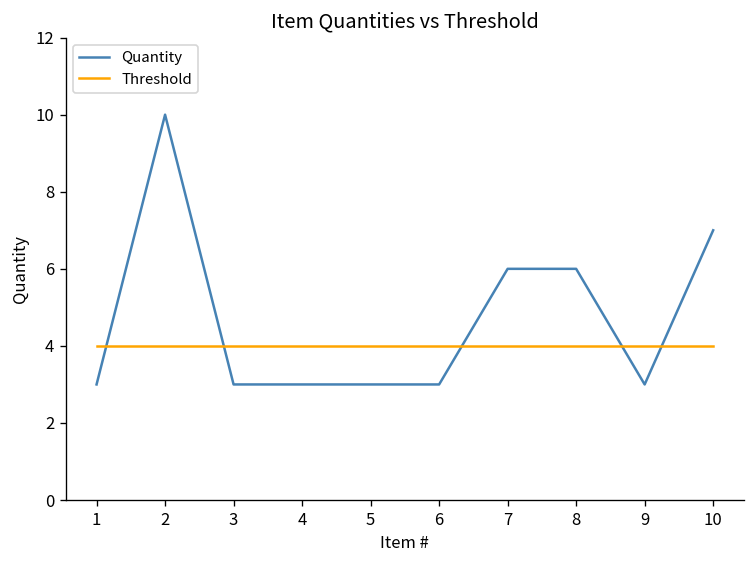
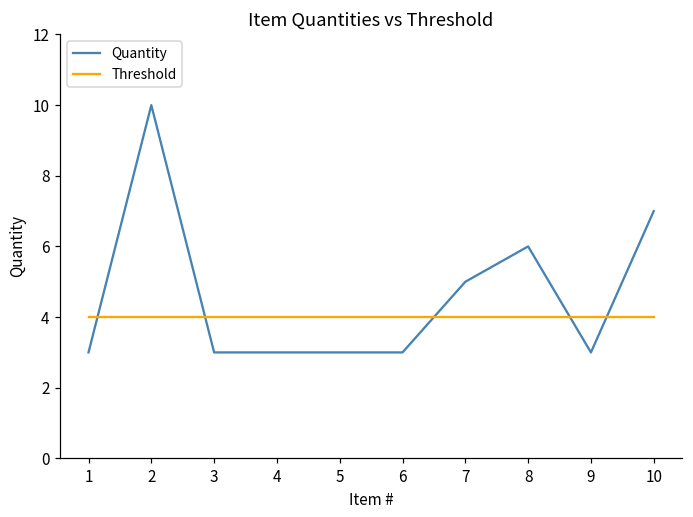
  {
    "Quantity": {
      "1": 3,
      "2": 10,
      "3": 3,
      "4": 3,
      "5": 3,
      "6": 3,
-     "7": 6,
+     "7": 5,
      "8": 6,
      "9": 3,
      "10": 7
    },
    "Threshold": {
      "1": 4,
      "2": 4,
      "3": 4,
      "4": 4,
      "5": 4,
      "6": 4,
      "7": 4,
      "8": 4,
      "9": 4,
      "10": 4
    }
  }
